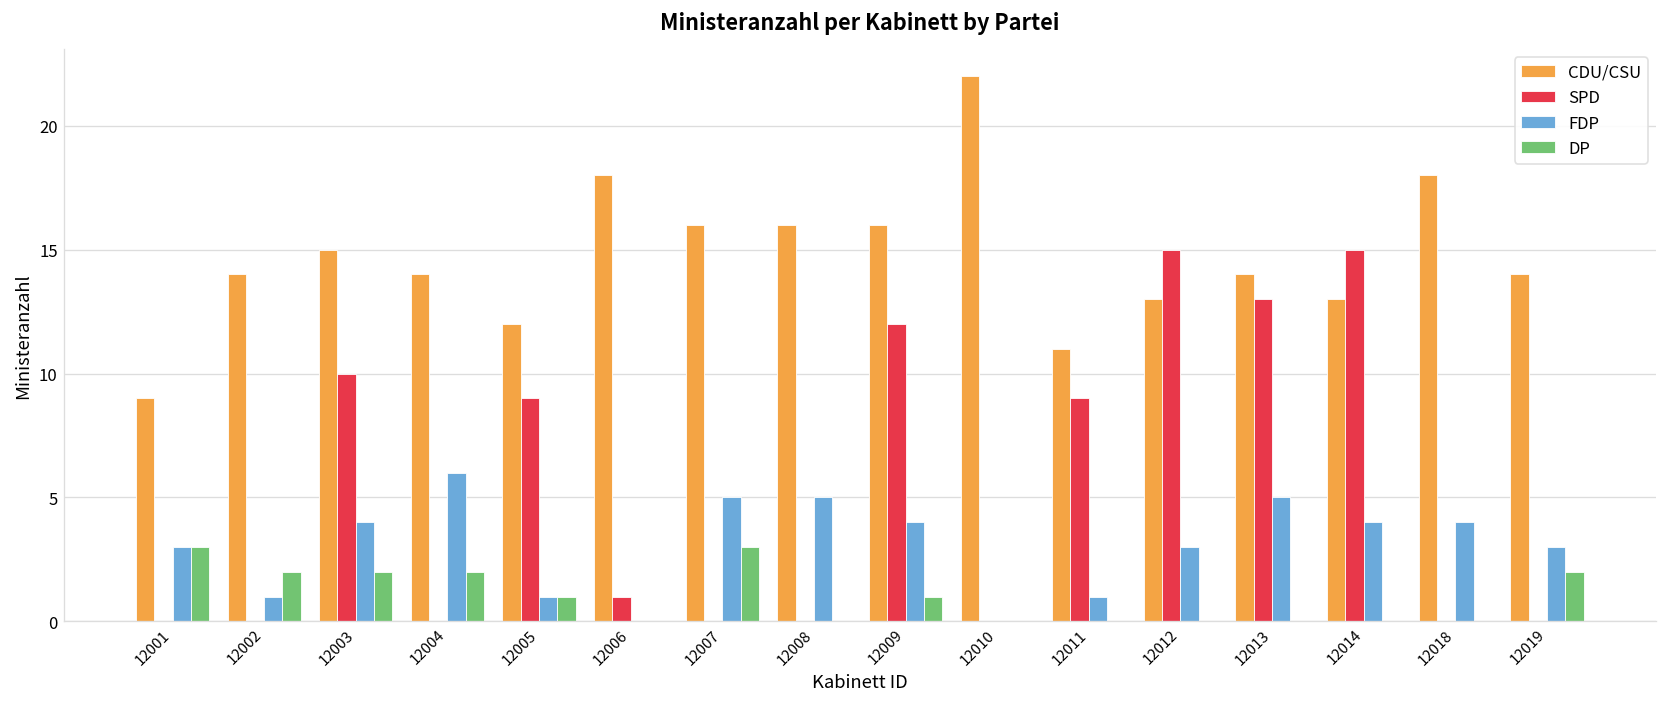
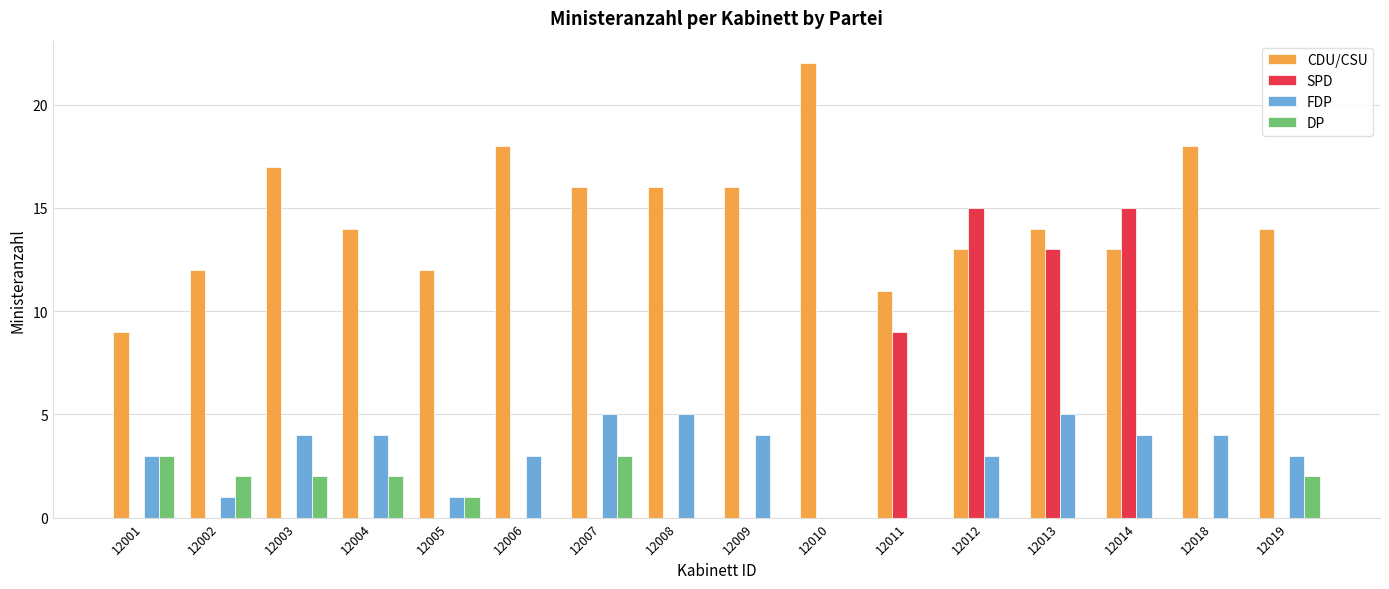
  {
    "CDU/CSU": {
      "12001": 9,
-     "12002": 14,
-     "12003": 15,
+     "12002": 12,
+     "12003": 17,
      "12004": 14,
      "12005": 12,
      "12006": 18,
      "12007": 16,
      "12008": 16,
      "12009": 16,
      "12010": 22,
      "12011": 11,
      "12012": 13,
      "12013": 14,
      "12014": 13,
      "12018": 18,
      "12019": 14
    },
    "SPD": {
      "12001": 0,
      "12002": 0,
-     "12003": 10,
+     "12003": 0,
      "12004": 0,
-     "12005": 9,
-     "12006": 1,
+     "12005": 0,
+     "12006": 0,
      "12007": 0,
      "12008": 0,
-     "12009": 12,
+     "12009": 0,
      "12010": 0,
      "12011": 9,
      "12012": 15,
      "12013": 13,
      "12014": 15,
      "12018": 0,
      "12019": 0
    },
    "FDP": {
      "12001": 3,
      "12002": 1,
      "12003": 4,
-     "12004": 6,
+     "12004": 4,
      "12005": 1,
-     "12006": 0,
+     "12006": 3,
      "12007": 5,
      "12008": 5,
      "12009": 4,
      "12010": 0,
-     "12011": 1,
+     "12011": 0,
      "12012": 3,
      "12013": 5,
      "12014": 4,
      "12018": 4,
      "12019": 3
    },
    "DP": {
      "12001": 3,
      "12002": 2,
      "12003": 2,
      "12004": 2,
      "12005": 1,
      "12006": 0,
      "12007": 3,
      "12008": 0,
-     "12009": 1,
+     "12009": 0,
      "12010": 0,
      "12011": 0,
      "12012": 0,
      "12013": 0,
      "12014": 0,
      "12018": 0,
      "12019": 2
    }
  }
